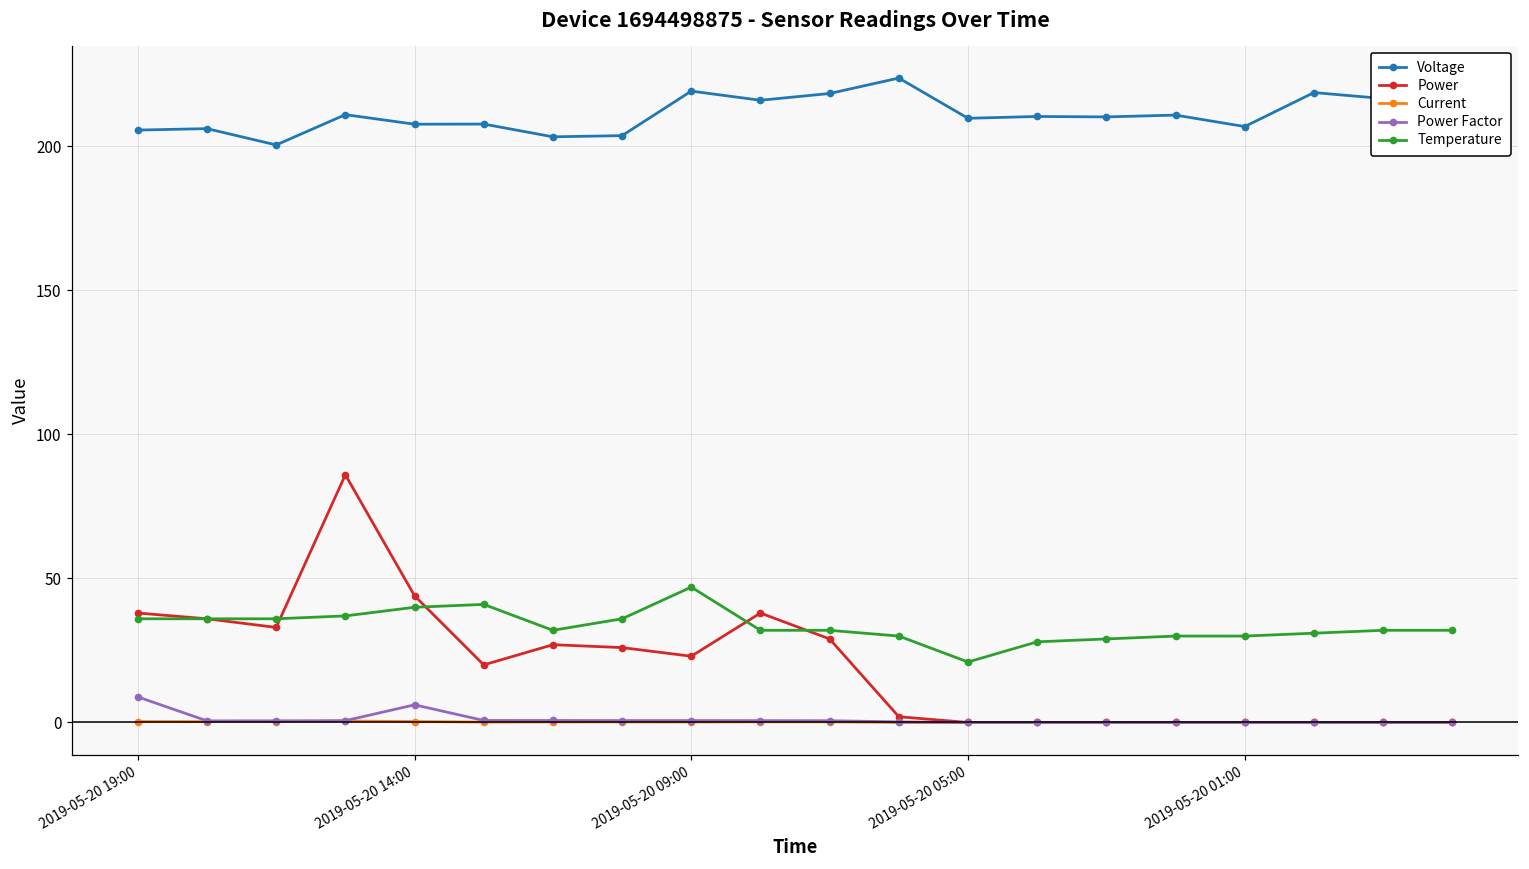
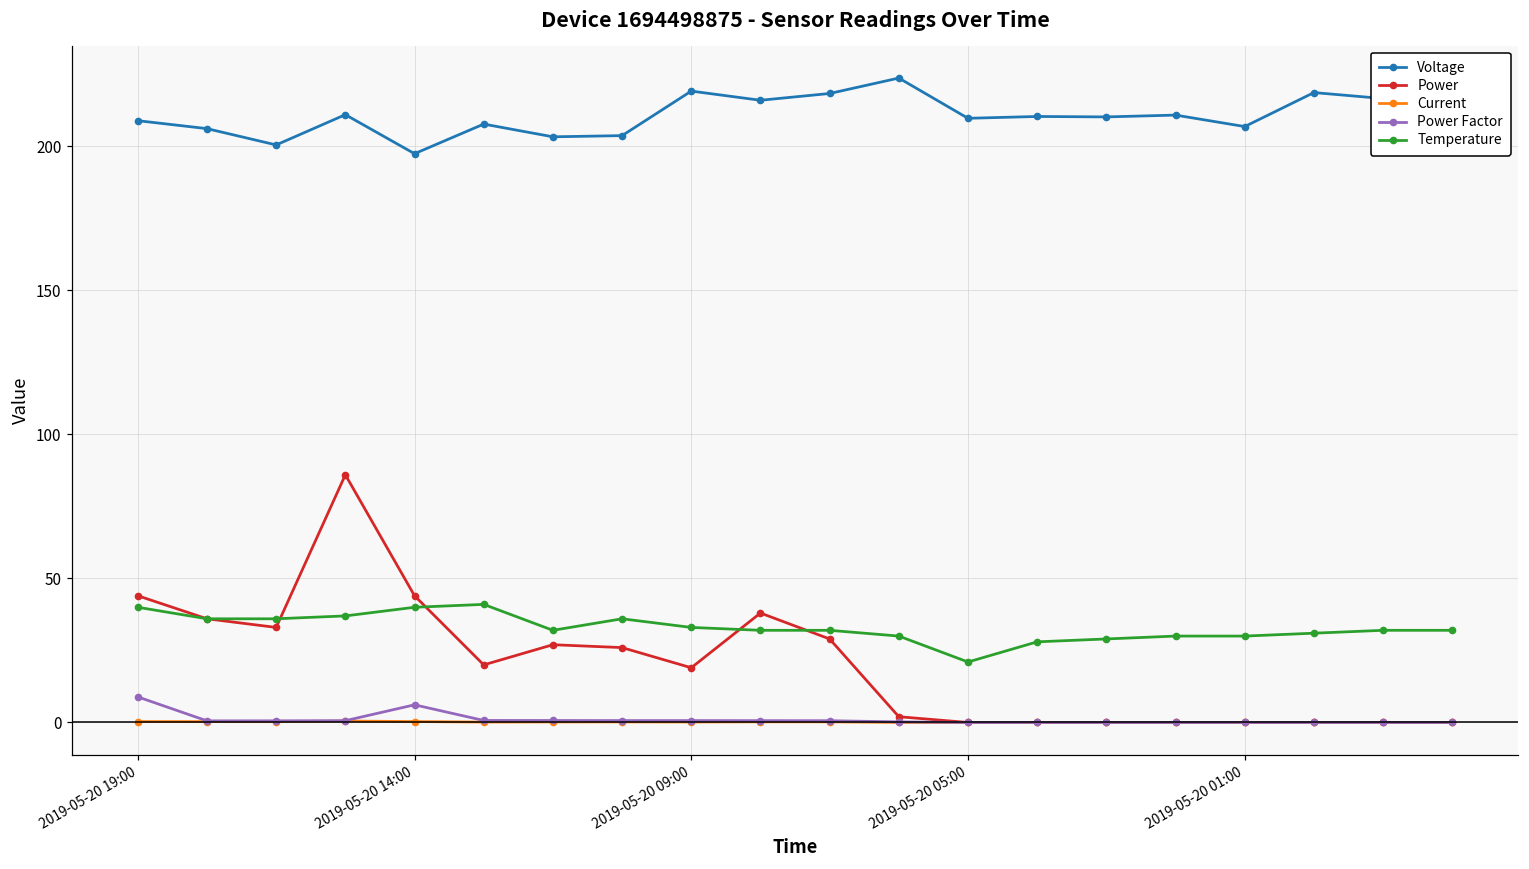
  {
    "Voltage": {
-     "2019-05-20 19:00": 206,
-     "2019-05-20 14:00": 208,
+     "2019-05-20 19:00": 209,
+     "2019-05-20 14:00": 197,
      "2019-05-20 09:00": 219,
      "2019-05-20 05:00": 210,
      "2019-05-20 01:00": 207
    },
    "Power": {
-     "2019-05-20 19:00": 38,
+     "2019-05-20 19:00": 44,
      "2019-05-20 14:00": 44,
-     "2019-05-20 09:00": 23
+     "2019-05-20 09:00": 19
    },
    "Current": {
      "2019-05-20 19:00": 0,
      "2019-05-20 14:00": 0
    },
    "Power Factor": {
      "2019-05-20 19:00": 9,
      "2019-05-20 14:00": 6
    },
    "Temperature": {
-     "2019-05-20 19:00": 36,
+     "2019-05-20 19:00": 40,
      "2019-05-20 14:00": 40,
-     "2019-05-20 09:00": 47,
+     "2019-05-20 09:00": 33,
      "2019-05-20 05:00": 21,
      "2019-05-20 01:00": 30
    }
  }
